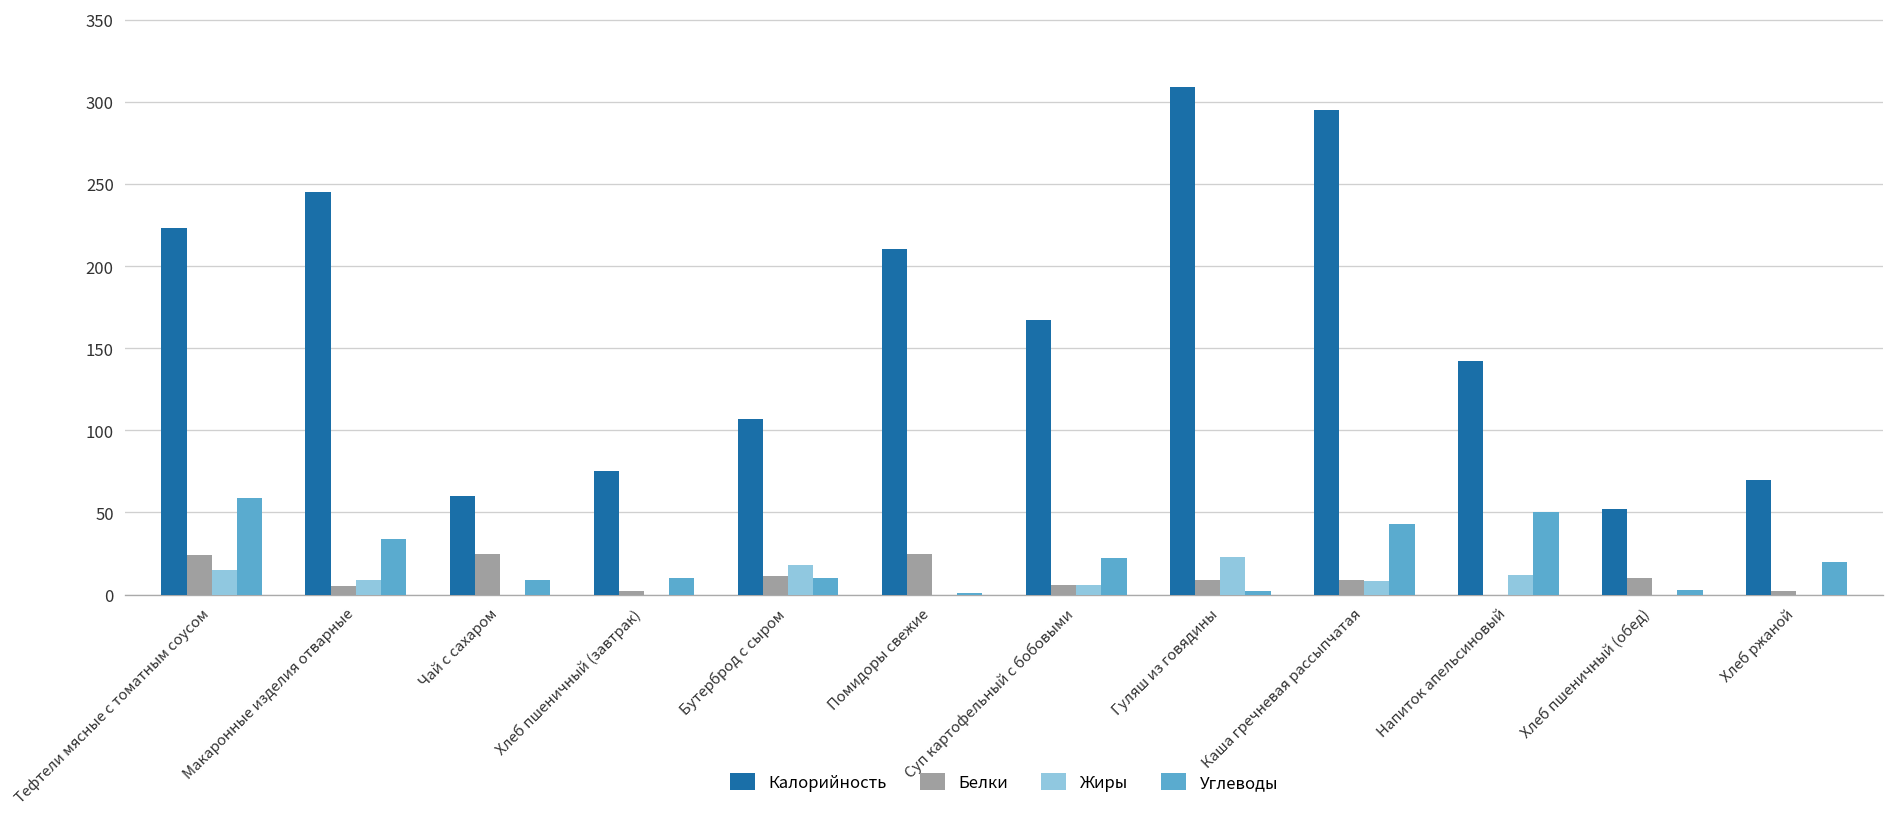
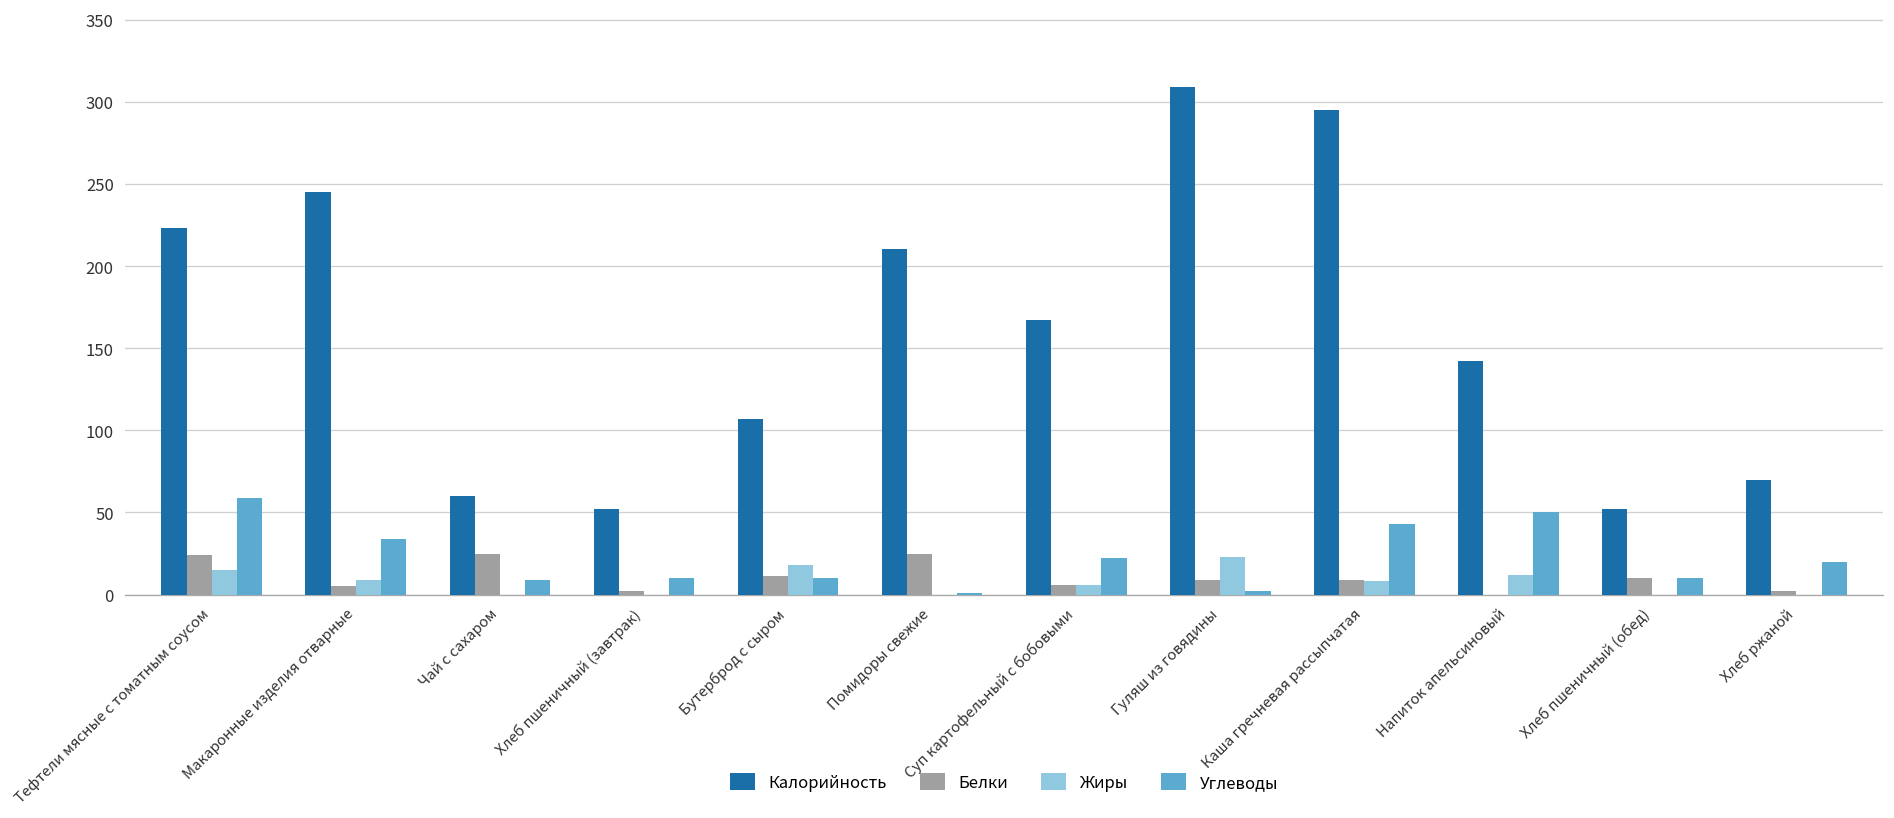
  {
    "Калорийность": {
      "Тефтели мясные с томатным соусом": 223,
      "Макаронные изделия отварные": 245,
      "Чай с сахаром": 60,
-     "Хлеб пшеничный (завтрак)": 75,
+     "Хлеб пшеничный (завтрак)": 52,
      "Бутерброд с сыром": 107,
      "Помидоры свежие": 211,
      "Суп картофельный с бобовыми": 167,
      "Гуляш из говядины": 309,
      "Каша гречневая рассыпчатая": 295,
      "Напиток апельсиновый": 142,
      "Хлеб пшеничный (обед)": 52,
      "Хлеб ржаной": 70
    },
    "Белки": {
      "Тефтели мясные с томатным соусом": 24,
      "Макаронные изделия отварные": 5,
      "Чай с сахаром": 25,
      "Хлеб пшеничный (завтрак)": 2,
      "Бутерброд с сыром": 11,
      "Помидоры свежие": 25,
      "Суп картофельный с бобовыми": 6,
      "Гуляш из говядины": 9,
      "Каша гречневая рассыпчатая": 9,
      "Напиток апельсиновый": 0,
      "Хлеб пшеничный (обед)": 10,
      "Хлеб ржаной": 2
    },
    "Жиры": {
      "Тефтели мясные с томатным соусом": 15,
      "Макаронные изделия отварные": 9,
      "Чай с сахаром": 0,
      "Хлеб пшеничный (завтрак)": 0,
      "Бутерброд с сыром": 18,
      "Помидоры свежие": 0,
      "Суп картофельный с бобовыми": 6,
      "Гуляш из говядины": 23,
      "Каша гречневая рассыпчатая": 8,
      "Напиток апельсиновый": 12,
      "Хлеб пшеничный (обед)": 0,
      "Хлеб ржаной": 0
    },
    "Углеводы": {
      "Тефтели мясные с томатным соусом": 59,
      "Макаронные изделия отварные": 34,
      "Чай с сахаром": 9,
      "Хлеб пшеничный (завтрак)": 10,
      "Бутерброд с сыром": 10,
      "Суп картофельный с бобовыми": 22,
      "Гуляш из говядины": 2,
      "Каша гречневая рассыпчатая": 43,
      "Напиток апельсиновый": 50,
-     "Хлеб пшеничный (обед)": 3,
+     "Хлеб пшеничный (обед)": 10,
      "Хлеб ржаной": 20
    }
  }
